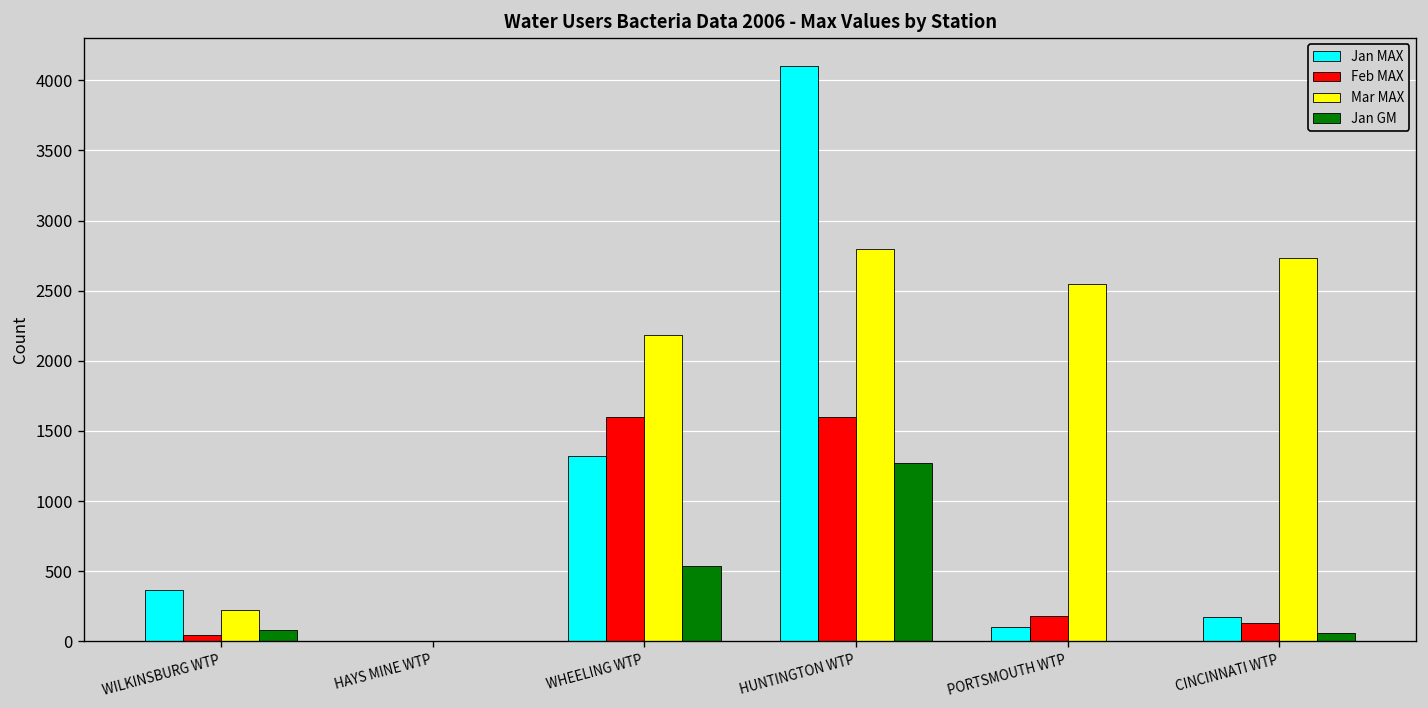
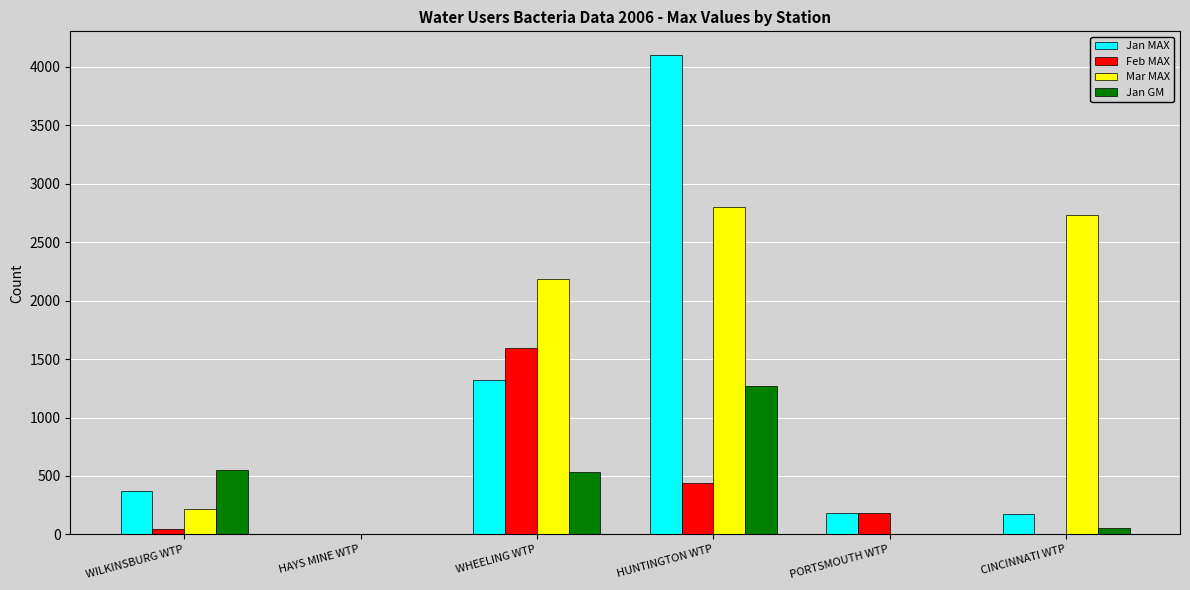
  {
    "Jan MAX": {
      "WILKINSBURG WTP": 370,
      "HAYS MINE WTP": 0,
      "WHEELING WTP": 1320,
      "HUNTINGTON WTP": 4100,
-     "PORTSMOUTH WTP": 100,
+     "PORTSMOUTH WTP": 180,
      "CINCINNATI WTP": 170
    },
    "Feb MAX": {
      "WILKINSBURG WTP": 50,
      "HAYS MINE WTP": 0,
      "WHEELING WTP": 1600,
-     "HUNTINGTON WTP": 1600,
+     "HUNTINGTON WTP": 440,
      "PORTSMOUTH WTP": 180,
-     "CINCINNATI WTP": 130
+     "CINCINNATI WTP": 10
    },
    "Mar MAX": {
      "WILKINSBURG WTP": 220,
      "HAYS MINE WTP": 0,
      "WHEELING WTP": 2190,
      "HUNTINGTON WTP": 2800,
-     "PORTSMOUTH WTP": 2550,
+     "PORTSMOUTH WTP": 0,
      "CINCINNATI WTP": 2740
    },
    "Jan GM": {
-     "WILKINSBURG WTP": 80,
+     "WILKINSBURG WTP": 550,
      "HAYS MINE WTP": 0,
      "WHEELING WTP": 540,
      "HUNTINGTON WTP": 1270,
      "PORTSMOUTH WTP": 0,
      "CINCINNATI WTP": 60
    }
  }
